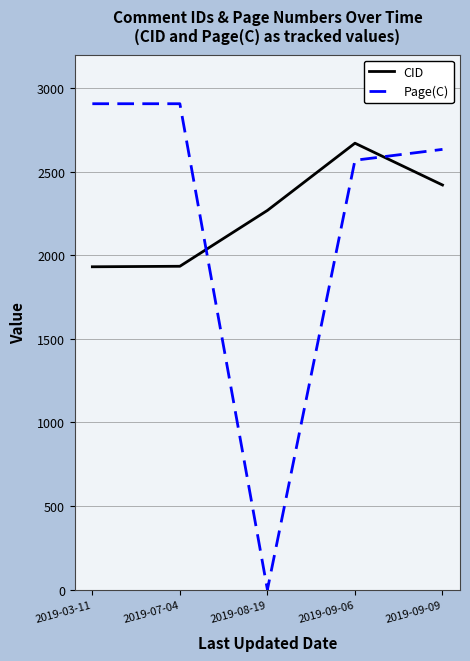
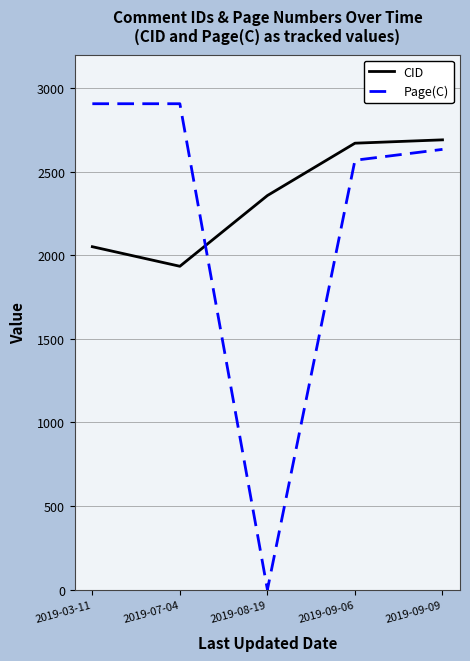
  {
    "CID": {
-     "2019-03-11": 1930,
+     "2019-03-11": 2050,
      "2019-07-04": 1930,
-     "2019-08-19": 2270,
+     "2019-08-19": 2360,
      "2019-09-06": 2670,
-     "2019-09-09": 2420
+     "2019-09-09": 2690
    },
    "Page(C)": {
      "2019-03-11": 2910,
      "2019-07-04": 2910,
      "2019-08-19": 0,
      "2019-09-06": 2570,
      "2019-09-09": 2630
    }
  }
